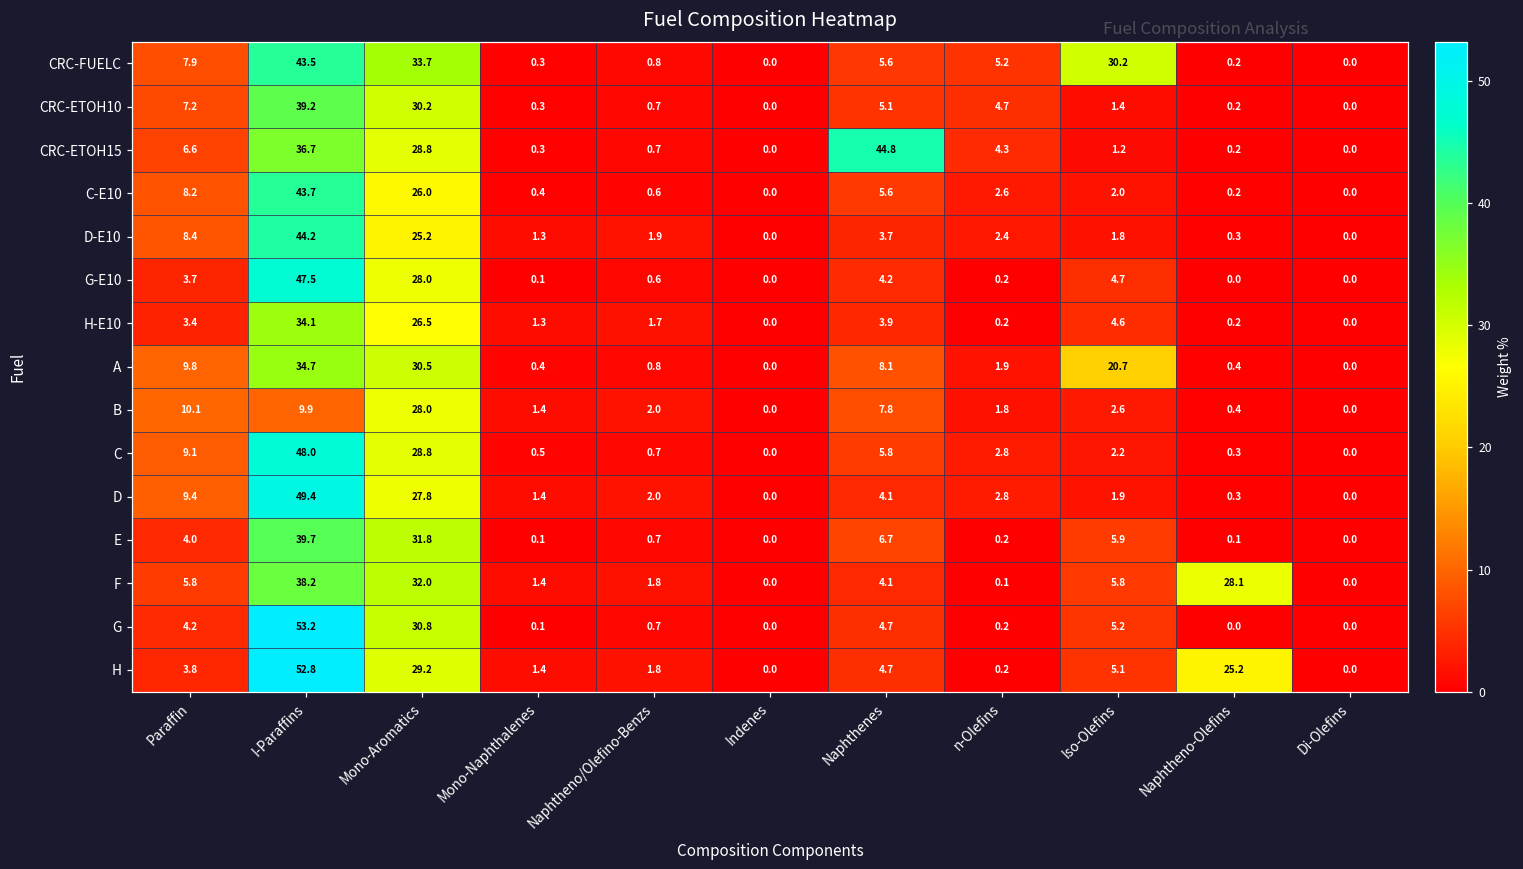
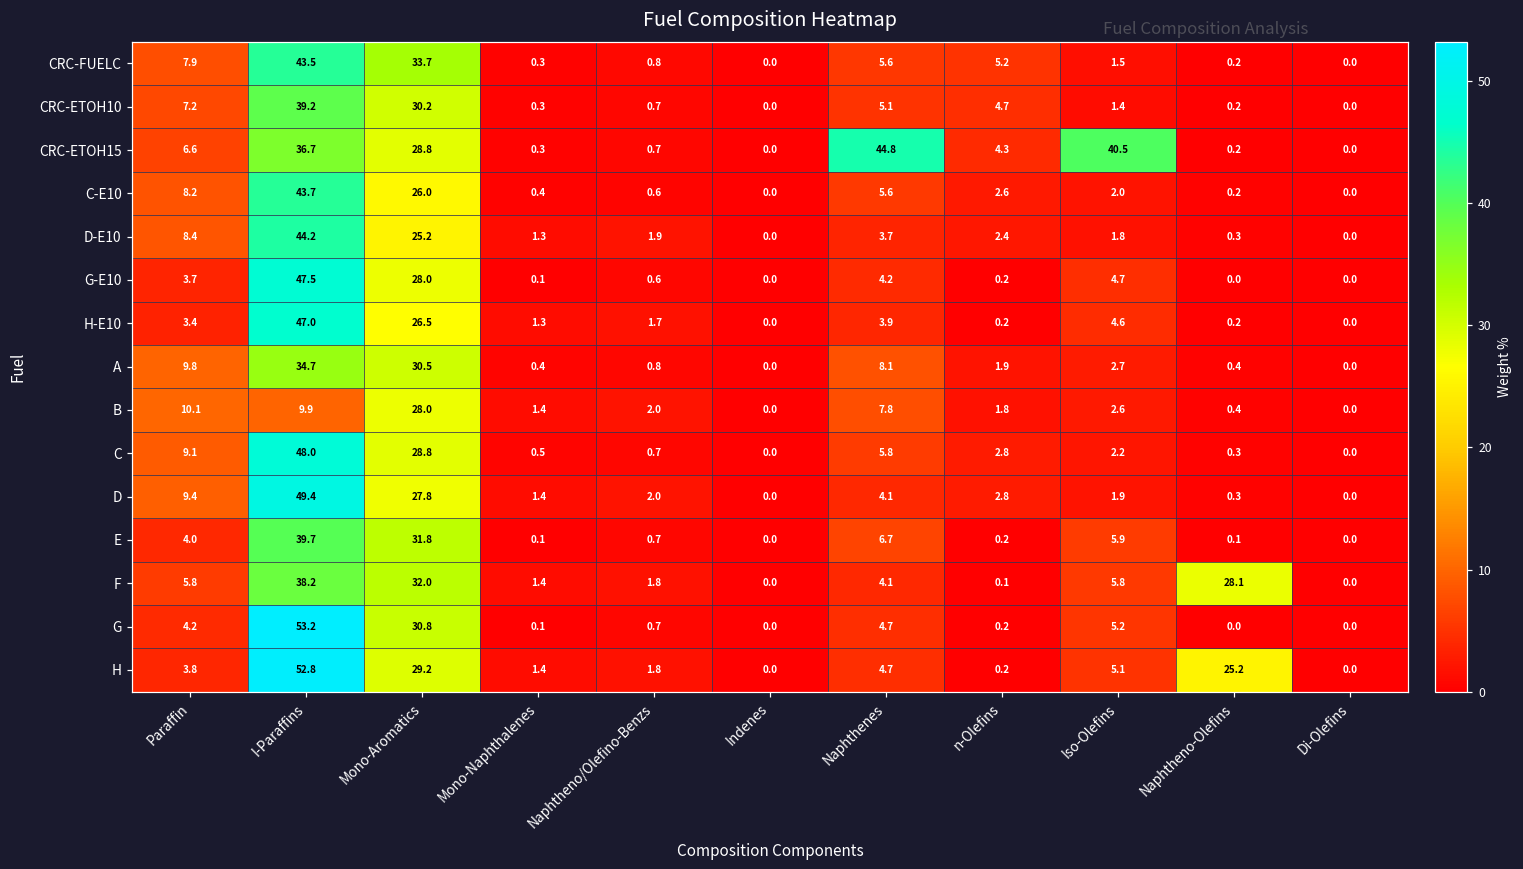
  {
    "CRC-FUELC": {
      "Paraffin": 7.9,
      "I-Paraffins": 43.5,
      "Mono-Aromatics": 33.7,
      "Mono-Naphthalenes": 0.3,
      "Naphtheno/Olefino-Benzs": 0.8,
      "Indenes": 0.0,
      "Naphthenes": 5.6,
      "n-Olefins": 5.2,
-     "Iso-Olefins": 30.2,
+     "Iso-Olefins": 1.5,
      "Naphtheno-Olefins": 0.2,
      "Di-Olefins": 0.0
    },
    "CRC-ETOH10": {
      "Paraffin": 7.2,
      "I-Paraffins": 39.2,
      "Mono-Aromatics": 30.2,
      "Mono-Naphthalenes": 0.3,
      "Naphtheno/Olefino-Benzs": 0.7,
      "Indenes": 0.0,
      "Naphthenes": 5.1,
      "n-Olefins": 4.7,
      "Iso-Olefins": 1.4,
      "Naphtheno-Olefins": 0.2,
      "Di-Olefins": 0.0
    },
    "CRC-ETOH15": {
      "Paraffin": 6.6,
      "I-Paraffins": 36.7,
      "Mono-Aromatics": 28.8,
      "Mono-Naphthalenes": 0.3,
      "Naphtheno/Olefino-Benzs": 0.7,
      "Indenes": 0.0,
      "Naphthenes": 44.8,
      "n-Olefins": 4.3,
-     "Iso-Olefins": 1.2,
+     "Iso-Olefins": 40.5,
      "Naphtheno-Olefins": 0.2,
      "Di-Olefins": 0.0
    },
    "C-E10": {
      "Paraffin": 8.2,
      "I-Paraffins": 43.7,
      "Mono-Aromatics": 26.0,
      "Mono-Naphthalenes": 0.4,
      "Naphtheno/Olefino-Benzs": 0.6,
      "Indenes": 0.0,
      "Naphthenes": 5.6,
      "n-Olefins": 2.6,
      "Iso-Olefins": 2.0,
      "Naphtheno-Olefins": 0.2,
      "Di-Olefins": 0.0
    },
    "D-E10": {
      "Paraffin": 8.4,
      "I-Paraffins": 44.2,
      "Mono-Aromatics": 25.2,
      "Mono-Naphthalenes": 1.3,
      "Naphtheno/Olefino-Benzs": 1.9,
      "Indenes": 0.0,
      "Naphthenes": 3.7,
      "n-Olefins": 2.4,
      "Iso-Olefins": 1.8,
      "Naphtheno-Olefins": 0.3,
      "Di-Olefins": 0.0
    },
    "G-E10": {
      "Paraffin": 3.7,
      "I-Paraffins": 47.5,
      "Mono-Aromatics": 28.0,
      "Mono-Naphthalenes": 0.1,
      "Naphtheno/Olefino-Benzs": 0.6,
      "Indenes": 0.0,
      "Naphthenes": 4.2,
      "n-Olefins": 0.2,
      "Iso-Olefins": 4.7,
      "Naphtheno-Olefins": 0.0,
      "Di-Olefins": 0.0
    },
    "H-E10": {
      "Paraffin": 3.4,
-     "I-Paraffins": 34.1,
+     "I-Paraffins": 47.0,
      "Mono-Aromatics": 26.5,
      "Mono-Naphthalenes": 1.3,
      "Naphtheno/Olefino-Benzs": 1.7,
      "Indenes": 0.0,
      "Naphthenes": 3.9,
      "n-Olefins": 0.2,
      "Iso-Olefins": 4.6,
      "Naphtheno-Olefins": 0.2,
      "Di-Olefins": 0.0
    },
    "A": {
      "Paraffin": 9.8,
      "I-Paraffins": 34.7,
      "Mono-Aromatics": 30.5,
      "Mono-Naphthalenes": 0.4,
      "Naphtheno/Olefino-Benzs": 0.8,
      "Indenes": 0.0,
      "Naphthenes": 8.1,
      "n-Olefins": 1.9,
-     "Iso-Olefins": 20.7,
+     "Iso-Olefins": 2.7,
      "Naphtheno-Olefins": 0.4,
      "Di-Olefins": 0.0
    },
    "B": {
      "Paraffin": 10.1,
      "I-Paraffins": 9.9,
      "Mono-Aromatics": 28.0,
      "Mono-Naphthalenes": 1.4,
      "Naphtheno/Olefino-Benzs": 2.0,
      "Indenes": 0.0,
      "Naphthenes": 7.8,
      "n-Olefins": 1.8,
      "Iso-Olefins": 2.6,
      "Naphtheno-Olefins": 0.4,
      "Di-Olefins": 0.0
    },
    "C": {
      "Paraffin": 9.1,
      "I-Paraffins": 48.0,
      "Mono-Aromatics": 28.8,
      "Mono-Naphthalenes": 0.5,
      "Naphtheno/Olefino-Benzs": 0.7,
      "Indenes": 0.0,
      "Naphthenes": 5.8,
      "n-Olefins": 2.8,
      "Iso-Olefins": 2.2,
      "Naphtheno-Olefins": 0.3,
      "Di-Olefins": 0.0
    },
    "D": {
      "Paraffin": 9.4,
      "I-Paraffins": 49.4,
      "Mono-Aromatics": 27.8,
      "Mono-Naphthalenes": 1.4,
      "Naphtheno/Olefino-Benzs": 2.0,
      "Indenes": 0.0,
      "Naphthenes": 4.1,
      "n-Olefins": 2.8,
      "Iso-Olefins": 1.9,
      "Naphtheno-Olefins": 0.3,
      "Di-Olefins": 0.0
    },
    "E": {
      "Paraffin": 4.0,
      "I-Paraffins": 39.7,
      "Mono-Aromatics": 31.8,
      "Mono-Naphthalenes": 0.1,
      "Naphtheno/Olefino-Benzs": 0.7,
      "Indenes": 0.0,
      "Naphthenes": 6.7,
      "n-Olefins": 0.2,
      "Iso-Olefins": 5.9,
      "Naphtheno-Olefins": 0.1,
      "Di-Olefins": 0.0
    },
    "F": {
      "Paraffin": 5.8,
      "I-Paraffins": 38.2,
      "Mono-Aromatics": 32.0,
      "Mono-Naphthalenes": 1.4,
      "Naphtheno/Olefino-Benzs": 1.8,
      "Indenes": 0.0,
      "Naphthenes": 4.1,
      "n-Olefins": 0.1,
      "Iso-Olefins": 5.8,
      "Naphtheno-Olefins": 28.1,
      "Di-Olefins": 0.0
    },
    "G": {
      "Paraffin": 4.2,
      "I-Paraffins": 53.2,
      "Mono-Aromatics": 30.8,
      "Mono-Naphthalenes": 0.1,
      "Naphtheno/Olefino-Benzs": 0.7,
      "Indenes": 0.0,
      "Naphthenes": 4.7,
      "n-Olefins": 0.2,
      "Iso-Olefins": 5.2,
      "Naphtheno-Olefins": 0.0,
      "Di-Olefins": 0.0
    },
    "H": {
      "Paraffin": 3.8,
      "I-Paraffins": 52.8,
      "Mono-Aromatics": 29.2,
      "Mono-Naphthalenes": 1.4,
      "Naphtheno/Olefino-Benzs": 1.8,
      "Indenes": 0.0,
      "Naphthenes": 4.7,
      "n-Olefins": 0.2,
      "Iso-Olefins": 5.1,
      "Naphtheno-Olefins": 25.2,
      "Di-Olefins": 0.0
    }
  }
